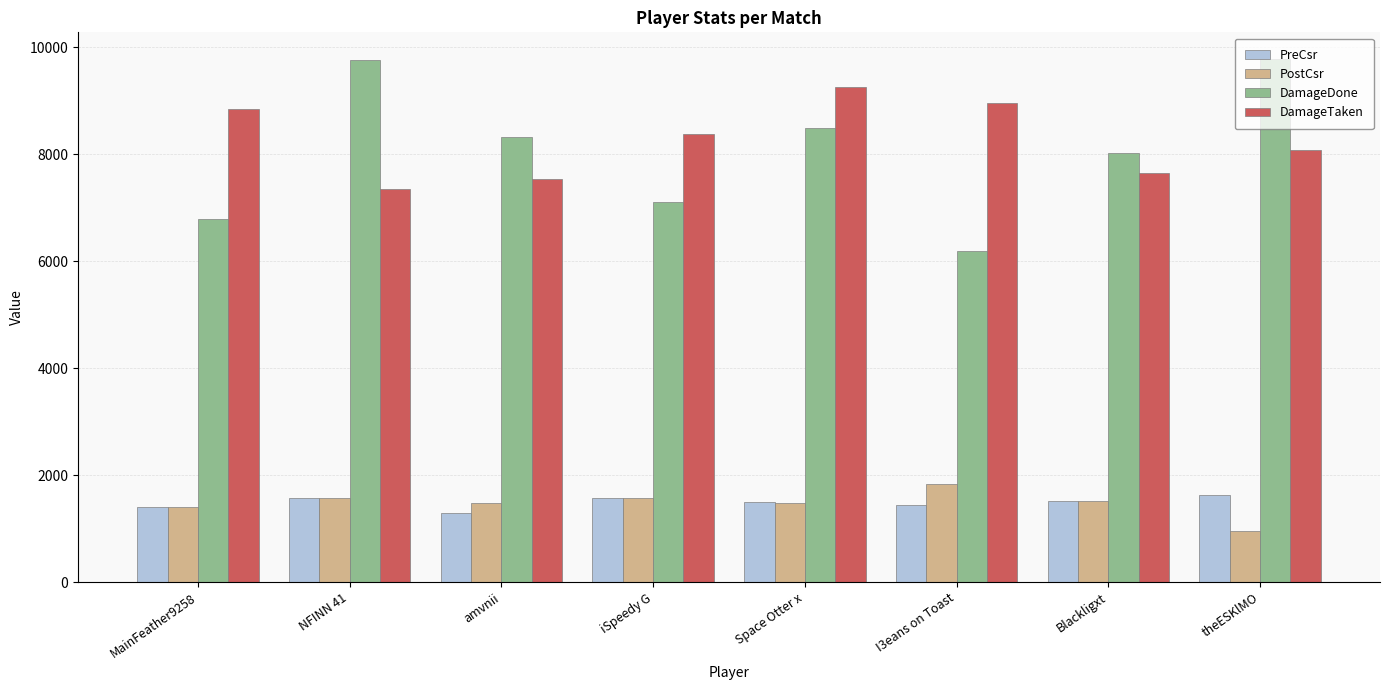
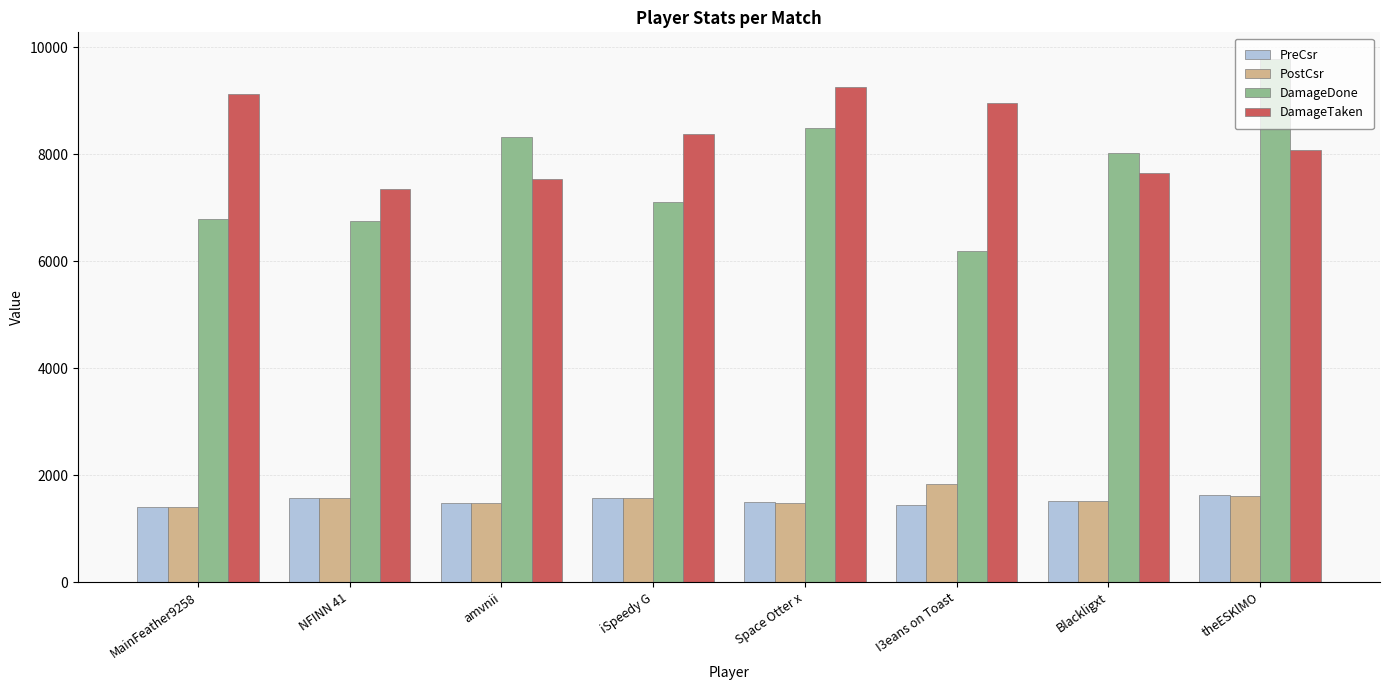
  {
    "PreCsr": {
      "MainFeather9258": 1400,
      "NFINN 41": 1600,
-     "amvnii": 1300,
+     "amvnii": 1500,
      "iSpeedy G": 1600,
      "Space Otter x": 1500,
      "I3eans on Toast": 1400,
      "Blackligxt": 1500,
      "theESKlMO": 1600
    },
    "PostCsr": {
      "MainFeather9258": 1400,
      "NFINN 41": 1600,
      "amvnii": 1500,
      "iSpeedy G": 1600,
      "Space Otter x": 1500,
      "I3eans on Toast": 1800,
      "Blackligxt": 1500,
-     "theESKlMO": 1000
+     "theESKlMO": 1600
    },
    "DamageDone": {
      "MainFeather9258": 6800,
-     "NFINN 41": 9800,
+     "NFINN 41": 6800,
      "amvnii": 8300,
      "iSpeedy G": 7100,
      "Space Otter x": 8500,
      "I3eans on Toast": 6200,
      "Blackligxt": 8000
    },
    "DamageTaken": {
-     "MainFeather9258": 8800,
+     "MainFeather9258": 9100,
      "NFINN 41": 7300,
      "amvnii": 7500,
      "iSpeedy G": 8400,
      "Space Otter x": 9300,
      "I3eans on Toast": 9000,
      "Blackligxt": 7600,
      "theESKlMO": 8100
    }
  }
